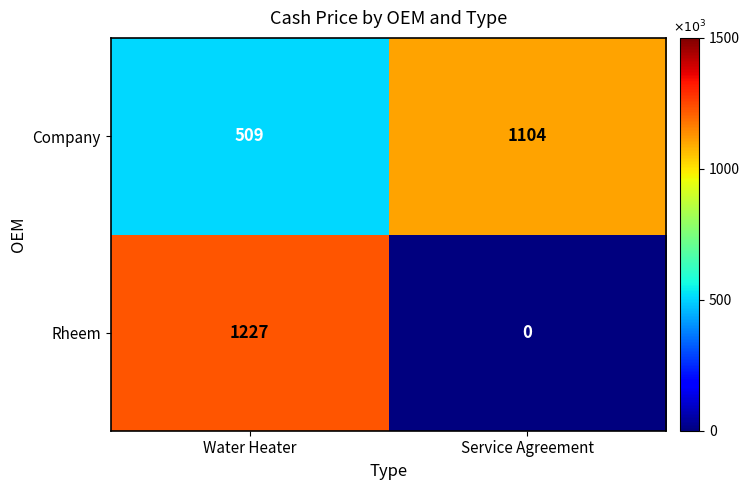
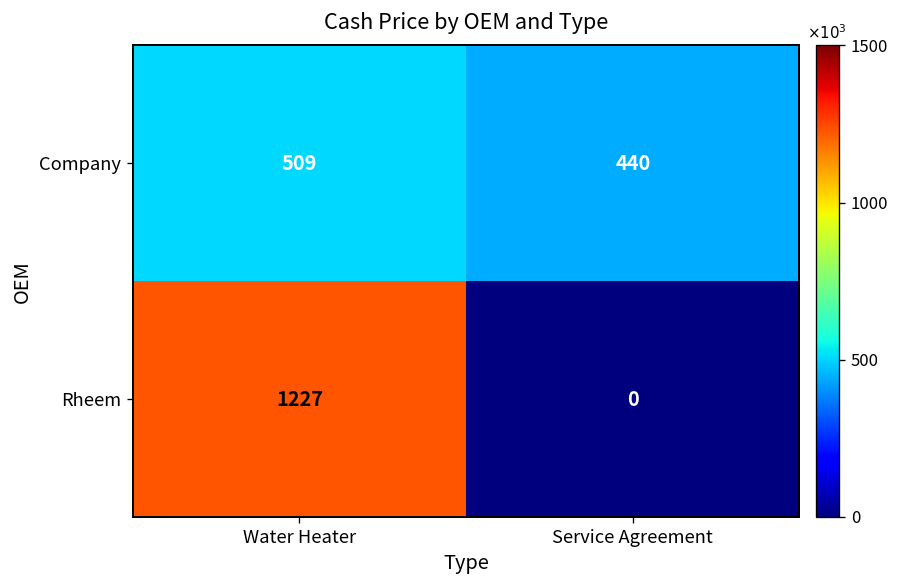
  {
    "Company": {
      "Water Heater": 509,
-     "Service Agreement": 1104
+     "Service Agreement": 440
    },
    "Rheem": {
      "Water Heater": 1227,
      "Service Agreement": 0
    }
  }
